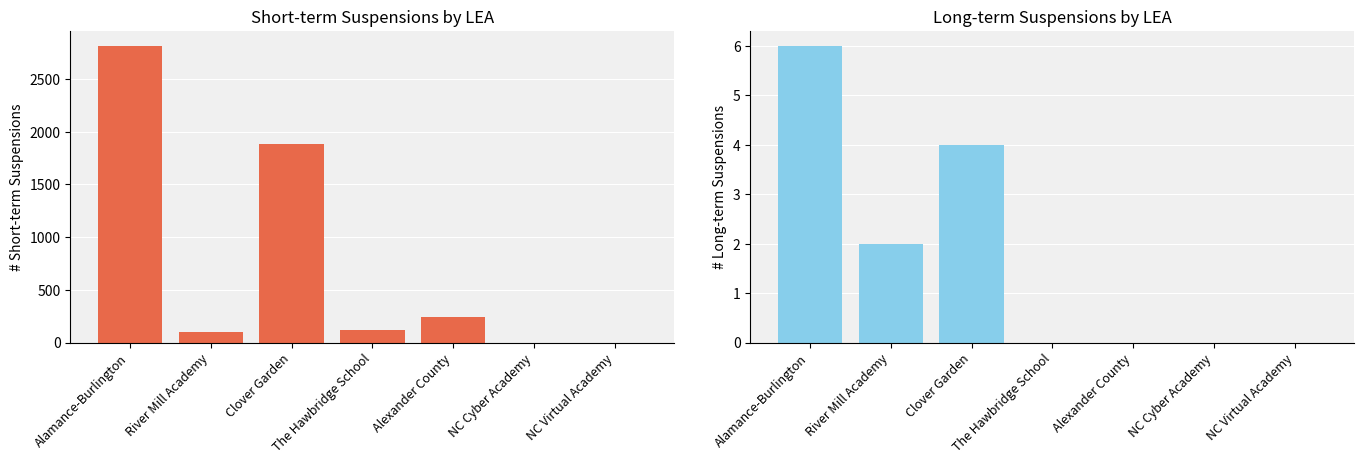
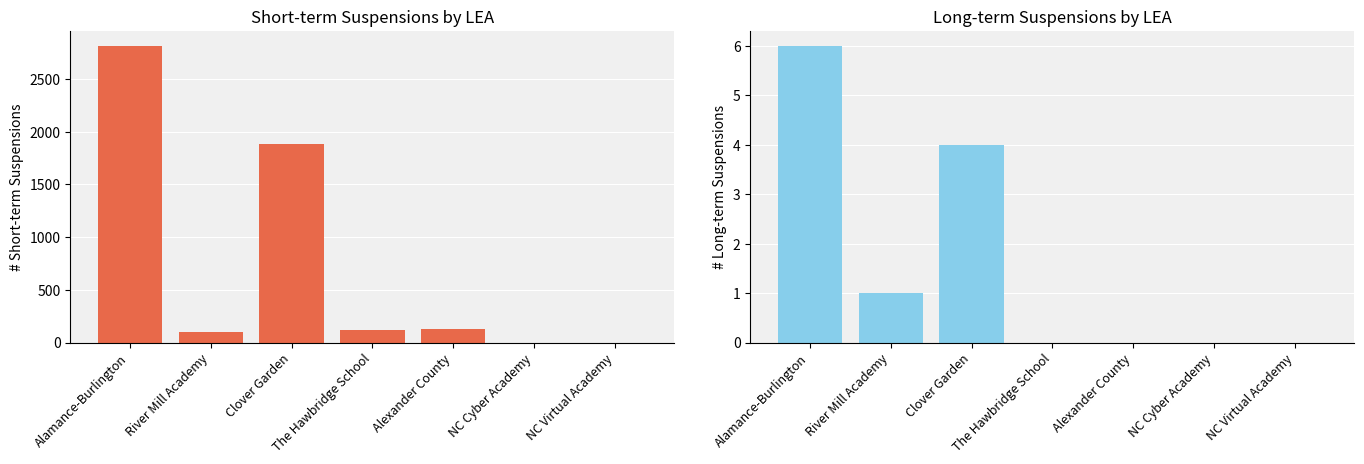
  {
    "Short-term Suspensions by LEA": {
      "Alamance-Burlington": 2810,
      "River Mill Academy": 100,
      "Clover Garden": 1890,
      "The Hawbridge School": 120,
-     "Alexander County": 240,
+     "Alexander County": 130,
      "NC Cyber Academy": 0,
      "NC Virtual Academy": 0
    },
    "Long-term Suspensions by LEA": {
      "Alamance-Burlington": 6,
-     "River Mill Academy": 2,
+     "River Mill Academy": 1,
      "Clover Garden": 4,
      "The Hawbridge School": 0,
      "Alexander County": 0,
      "NC Cyber Academy": 0,
      "NC Virtual Academy": 0
    }
  }
